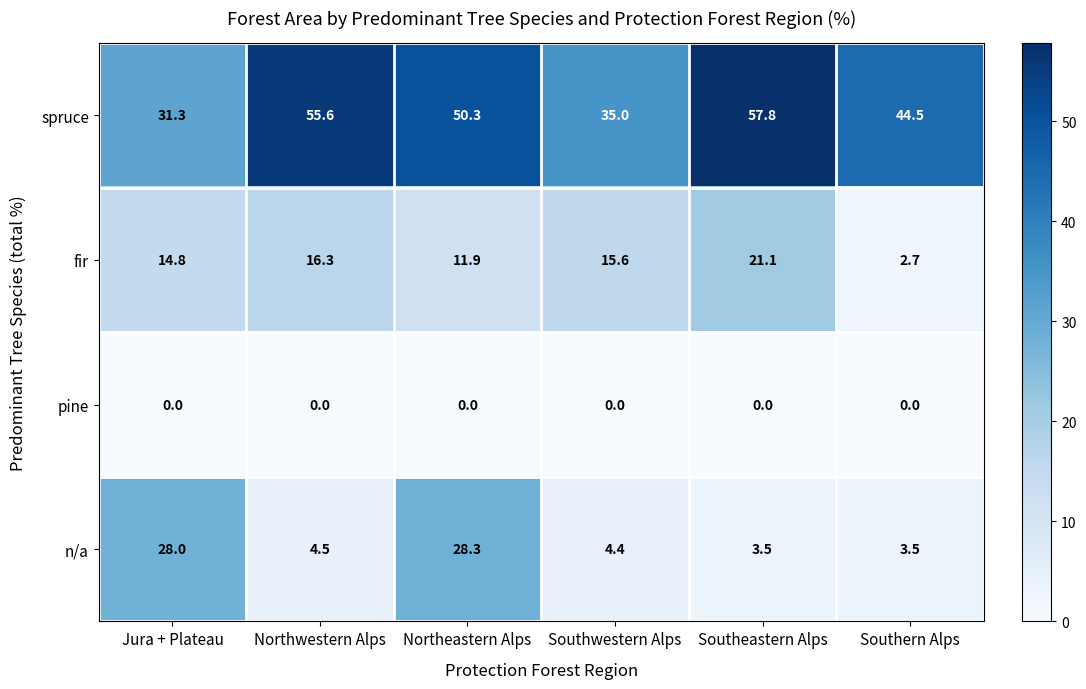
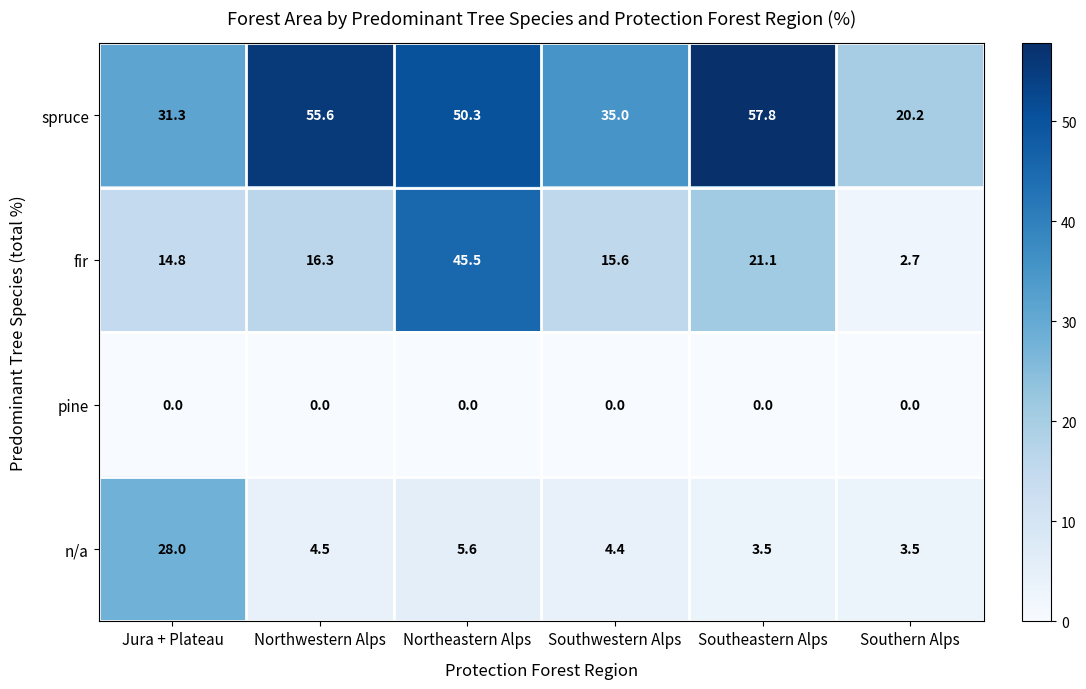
  {
    "spruce": {
      "Jura + Plateau": 31.3,
      "Northwestern Alps": 55.6,
      "Northeastern Alps": 50.3,
      "Southwestern Alps": 35.0,
      "Southeastern Alps": 57.8,
-     "Southern Alps": 44.5
+     "Southern Alps": 20.2
    },
    "fir": {
      "Jura + Plateau": 14.8,
      "Northwestern Alps": 16.3,
-     "Northeastern Alps": 11.9,
+     "Northeastern Alps": 45.5,
      "Southwestern Alps": 15.6,
      "Southeastern Alps": 21.1,
      "Southern Alps": 2.7
    },
    "pine": {
      "Jura + Plateau": 0.0,
      "Northwestern Alps": 0.0,
      "Northeastern Alps": 0.0,
      "Southwestern Alps": 0.0,
      "Southeastern Alps": 0.0,
      "Southern Alps": 0.0
    },
    "n/a": {
      "Jura + Plateau": 28.0,
      "Northwestern Alps": 4.5,
-     "Northeastern Alps": 28.3,
+     "Northeastern Alps": 5.6,
      "Southwestern Alps": 4.4,
      "Southeastern Alps": 3.5,
      "Southern Alps": 3.5
    }
  }
